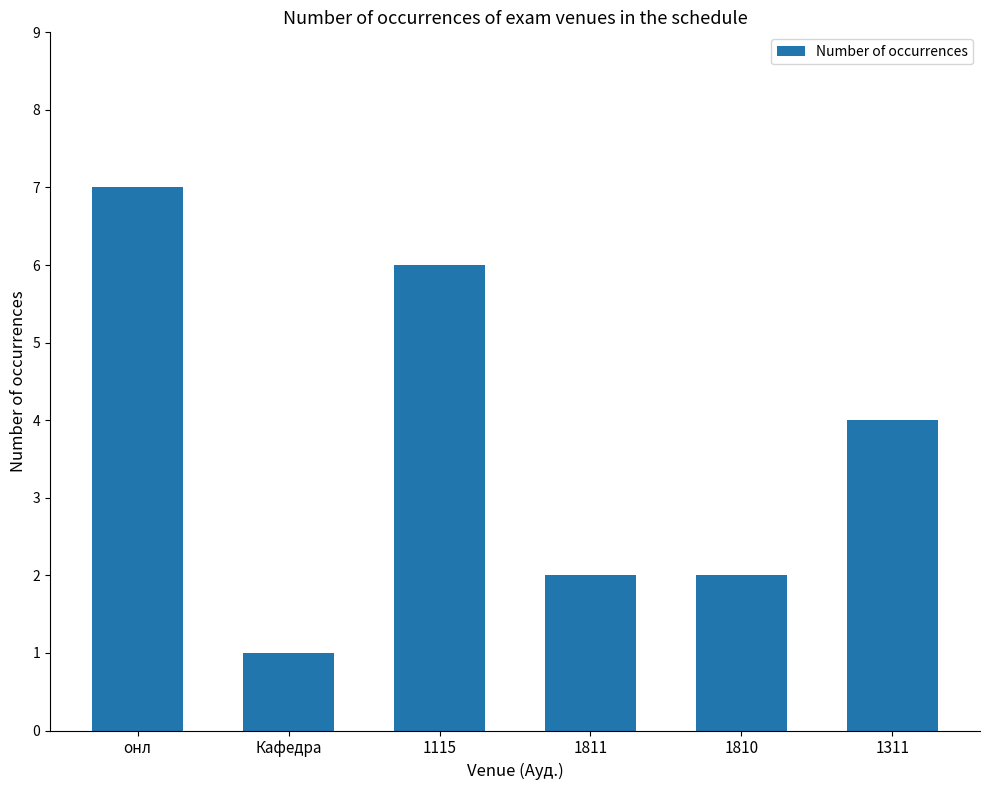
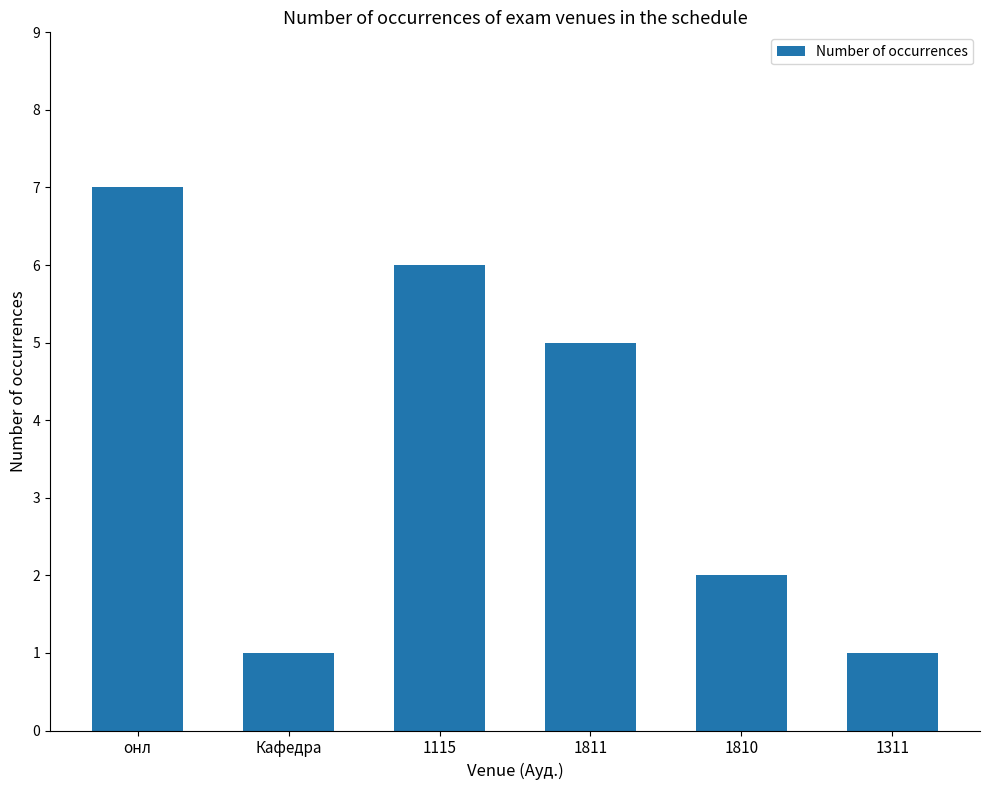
  {
    "онл": 7,
    "Кафедра": 1,
    "1115": 6,
-   "1811": 2,
+   "1811": 5,
    "1810": 2,
-   "1311": 4
+   "1311": 1
  }
